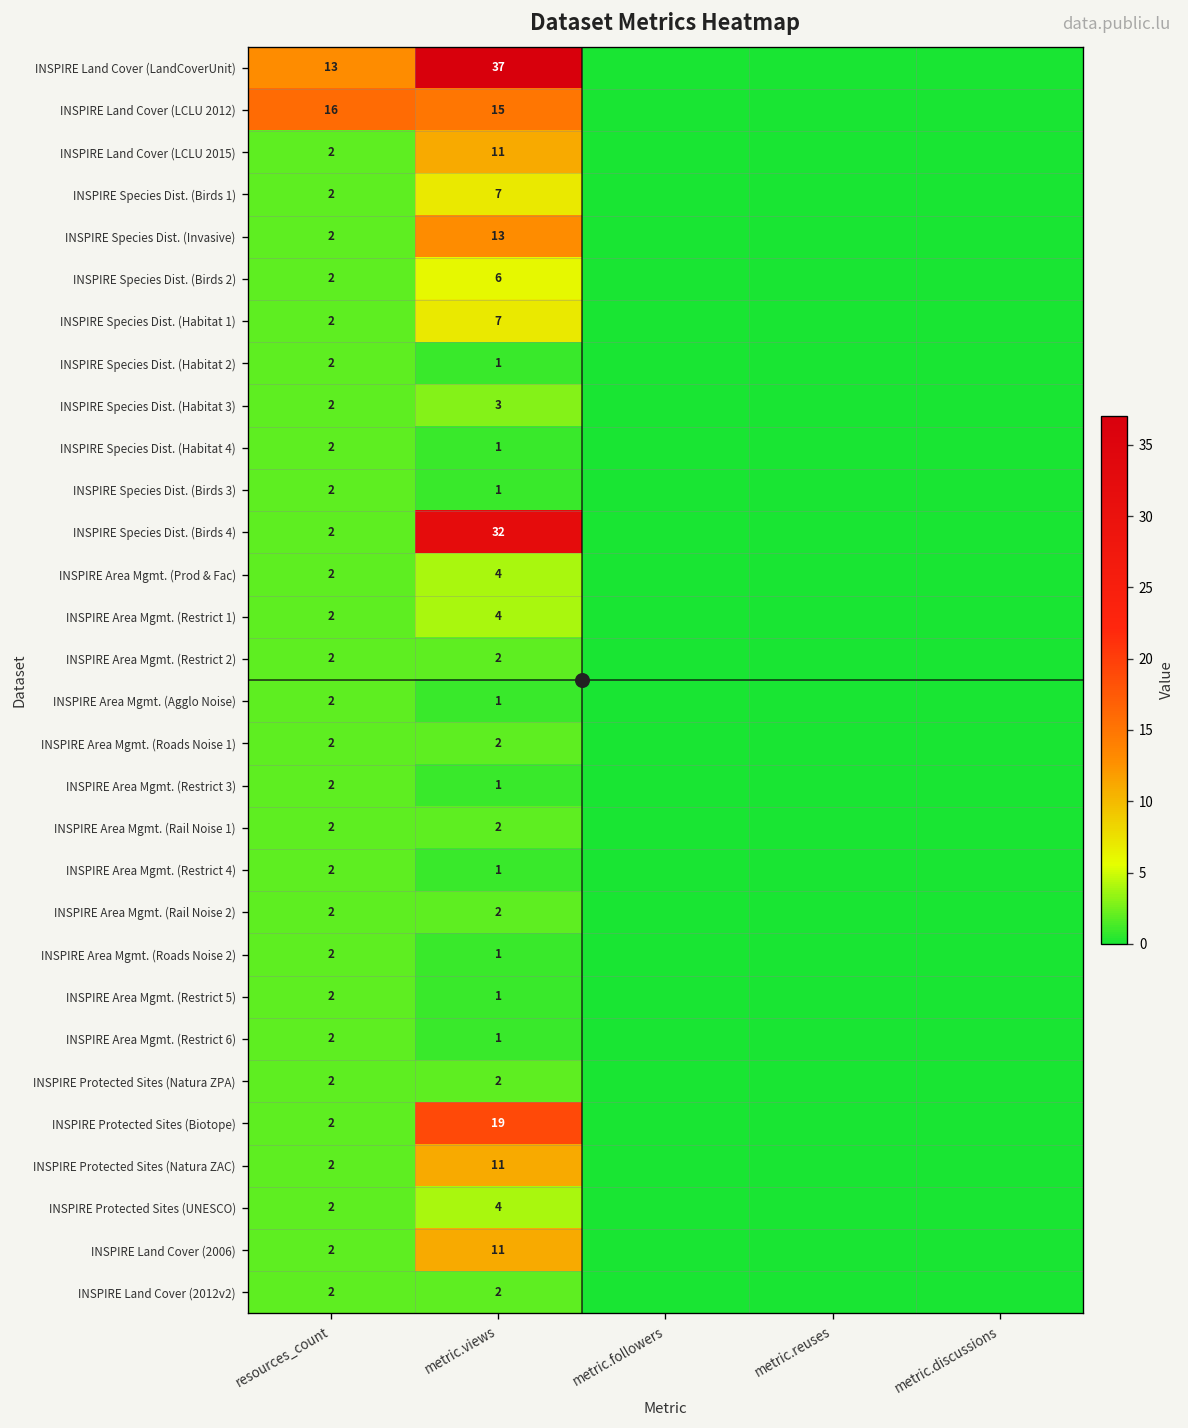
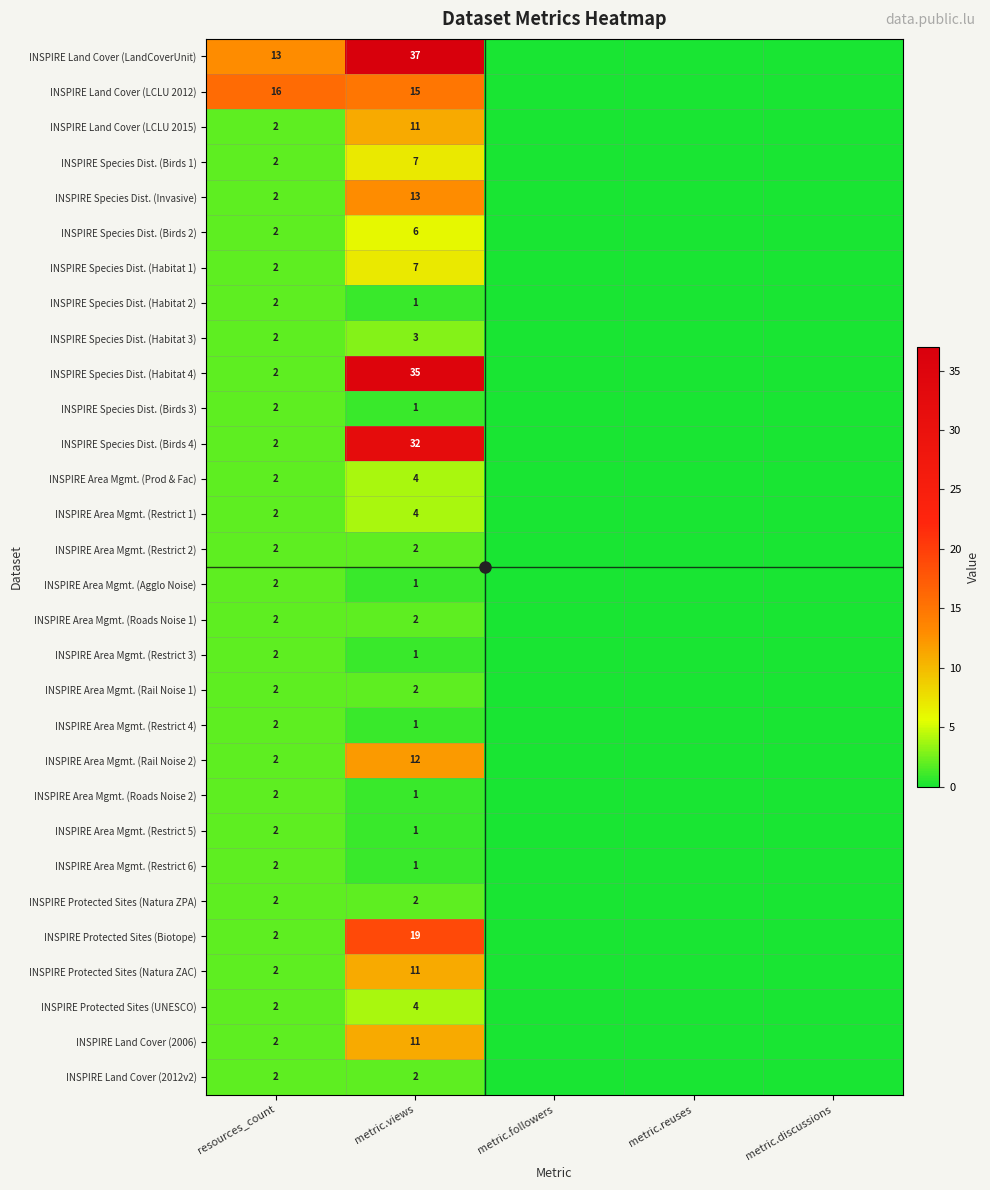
  {
    "INSPIRE Land Cover (LandCoverUnit)": {
      "resources_count": 13,
      "metric.views": 37
    },
    "INSPIRE Land Cover (LCLU 2012)": {
      "resources_count": 16,
      "metric.views": 15
    },
    "INSPIRE Land Cover (LCLU 2015)": {
      "resources_count": 2,
      "metric.views": 11
    },
    "INSPIRE Species Dist. (Birds 1)": {
      "resources_count": 2,
      "metric.views": 7
    },
    "INSPIRE Species Dist. (Invasive)": {
      "resources_count": 2,
      "metric.views": 13
    },
    "INSPIRE Species Dist. (Birds 2)": {
      "resources_count": 2,
      "metric.views": 6
    },
    "INSPIRE Species Dist. (Habitat 1)": {
      "resources_count": 2,
      "metric.views": 7
    },
    "INSPIRE Species Dist. (Habitat 2)": {
      "resources_count": 2,
      "metric.views": 1
    },
    "INSPIRE Species Dist. (Habitat 3)": {
      "resources_count": 2,
      "metric.views": 3
    },
    "INSPIRE Species Dist. (Habitat 4)": {
      "resources_count": 2,
-     "metric.views": 1
+     "metric.views": 35
    },
    "INSPIRE Species Dist. (Birds 3)": {
      "resources_count": 2,
      "metric.views": 1
    },
    "INSPIRE Species Dist. (Birds 4)": {
      "resources_count": 2,
      "metric.views": 32
    },
    "INSPIRE Area Mgmt. (Prod & Fac)": {
      "resources_count": 2,
      "metric.views": 4
    },
    "INSPIRE Area Mgmt. (Restrict 1)": {
      "resources_count": 2,
      "metric.views": 4
    },
    "INSPIRE Area Mgmt. (Restrict 2)": {
      "resources_count": 2,
      "metric.views": 2
    },
    "INSPIRE Area Mgmt. (Agglo Noise)": {
      "resources_count": 2,
      "metric.views": 1
    },
    "INSPIRE Area Mgmt. (Roads Noise 1)": {
      "resources_count": 2,
      "metric.views": 2
    },
    "INSPIRE Area Mgmt. (Restrict 3)": {
      "resources_count": 2,
      "metric.views": 1
    },
    "INSPIRE Area Mgmt. (Rail Noise 1)": {
      "resources_count": 2,
      "metric.views": 2
    },
    "INSPIRE Area Mgmt. (Restrict 4)": {
      "resources_count": 2,
      "metric.views": 1
    },
    "INSPIRE Area Mgmt. (Rail Noise 2)": {
      "resources_count": 2,
-     "metric.views": 2
+     "metric.views": 12
    },
    "INSPIRE Area Mgmt. (Roads Noise 2)": {
      "resources_count": 2,
      "metric.views": 1
    },
    "INSPIRE Area Mgmt. (Restrict 5)": {
      "resources_count": 2,
      "metric.views": 1
    },
    "INSPIRE Area Mgmt. (Restrict 6)": {
      "resources_count": 2,
      "metric.views": 1
    },
    "INSPIRE Protected Sites (Natura ZPA)": {
      "resources_count": 2,
      "metric.views": 2
    },
    "INSPIRE Protected Sites (Biotope)": {
      "resources_count": 2,
      "metric.views": 19
    },
    "INSPIRE Protected Sites (Natura ZAC)": {
      "resources_count": 2,
      "metric.views": 11
    },
    "INSPIRE Protected Sites (UNESCO)": {
      "resources_count": 2,
      "metric.views": 4
    },
    "INSPIRE Land Cover (2006)": {
      "resources_count": 2,
      "metric.views": 11
    },
    "INSPIRE Land Cover (2012v2)": {
      "resources_count": 2,
      "metric.views": 2
    }
  }
